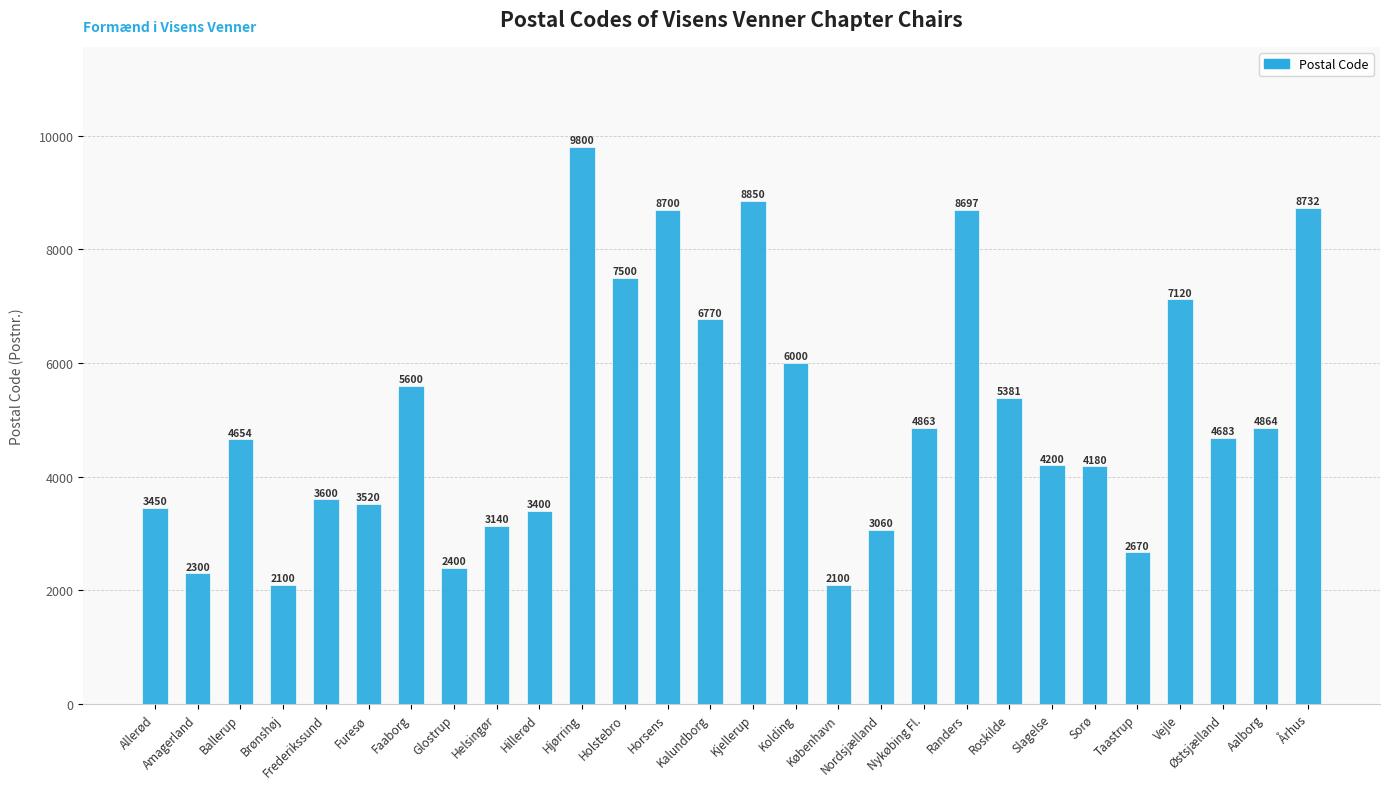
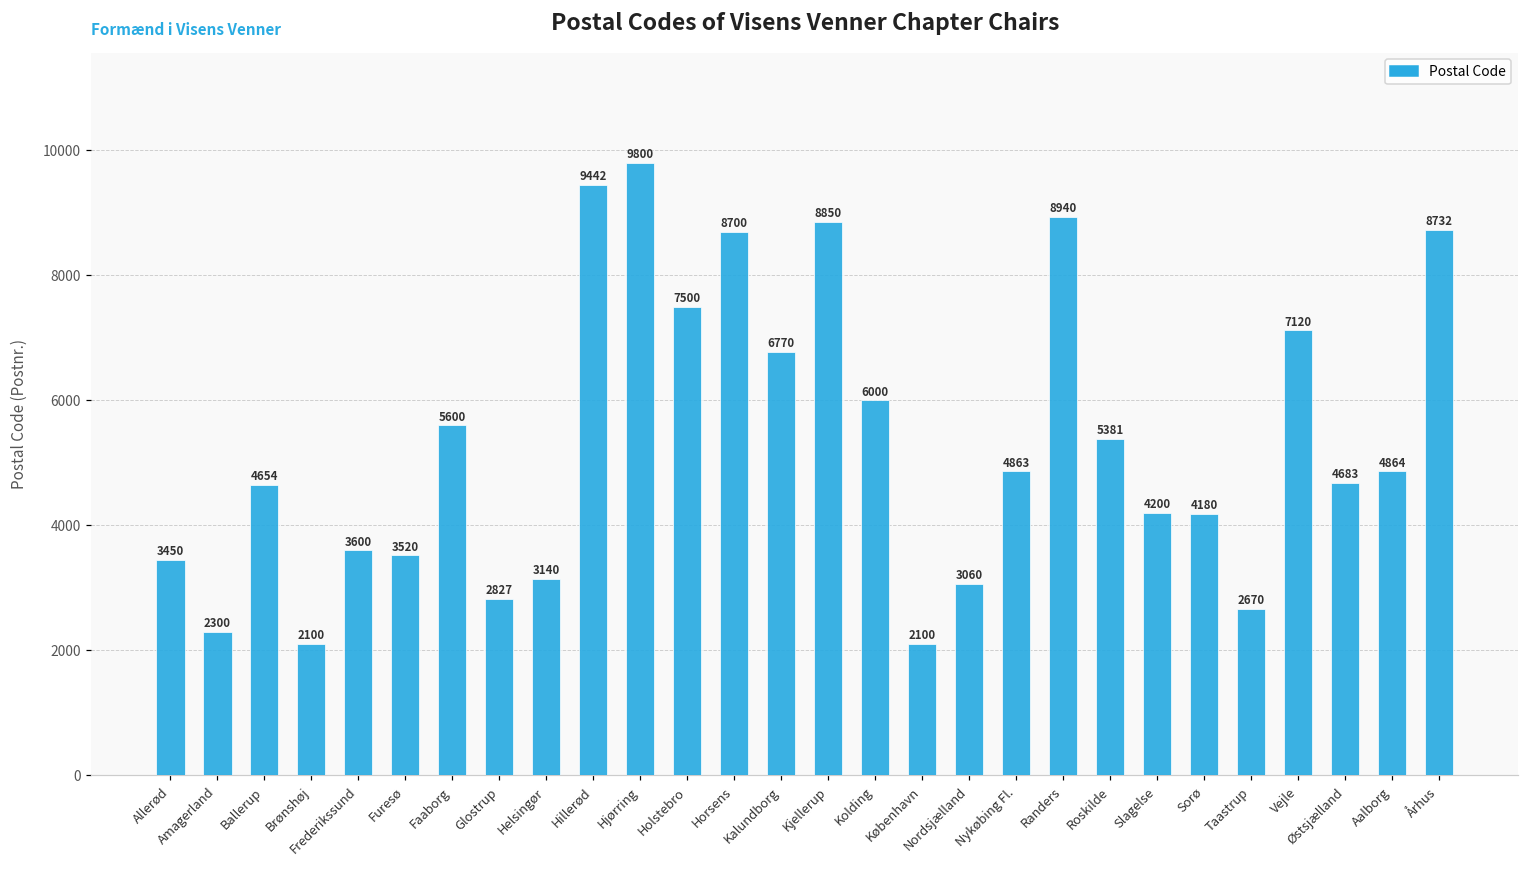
  {
    "Allerød": 3450,
    "Amagerland": 2300,
    "Ballerup": 4654,
    "Brønshøj": 2100,
    "Frederikssund": 3600,
    "Furesø": 3520,
    "Faaborg": 5600,
-   "Glostrup": 2400,
+   "Glostrup": 2827,
    "Helsingør": 3140,
-   "Hillerød": 3400,
+   "Hillerød": 9442,
    "Hjørring": 9800,
    "Holstebro": 7500,
    "Horsens": 8700,
    "Kalundborg": 6770,
    "Kjellerup": 8850,
    "Kolding": 6000,
    "København": 2100,
    "Nordsjælland": 3060,
    "Nykøbing Fl.": 4863,
-   "Randers": 8697,
+   "Randers": 8940,
    "Roskilde": 5381,
    "Slagelse": 4200,
    "Sorø": 4180,
    "Taastrup": 2670,
    "Vejle": 7120,
    "Østsjælland": 4683,
    "Aalborg": 4864,
    "Århus": 8732
  }
